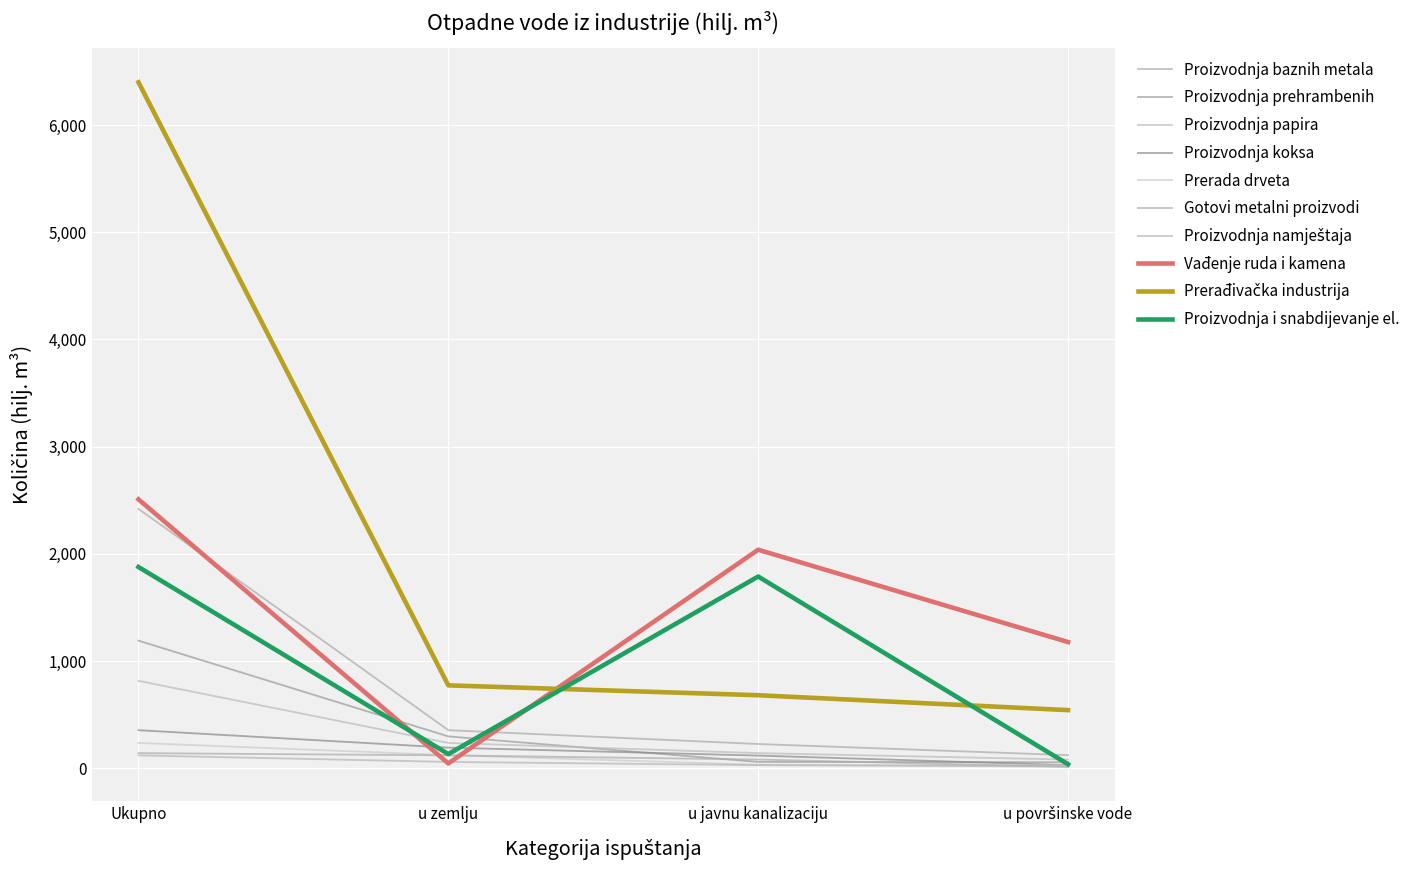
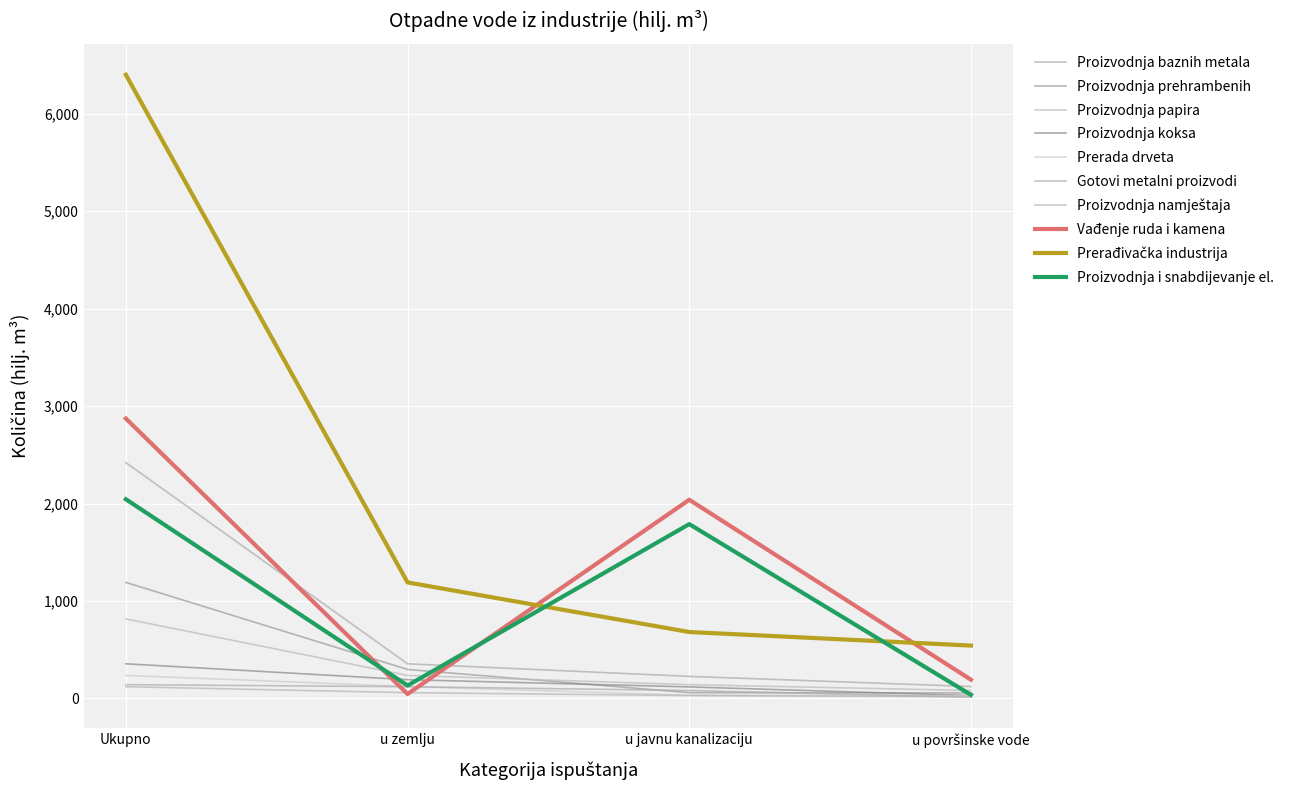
  {
    "Vađenje ruda i kamena": {
-     "Ukupno": "2,500",
+     "Ukupno": "2,900",
      "u javnu kanalizaciju": "2,000",
-     "u površinske vode": "1,200"
+     "u površinske vode": "200"
    },
    "Prerađivačka industrija": {
      "Ukupno": "6,400",
-     "u zemlju": "800",
+     "u zemlju": "1,200",
      "u javnu kanalizaciju": "700",
      "u površinske vode": "500"
    },
    "Proizvodnja i snabdijevanje el.": {
-     "Ukupno": "1,900",
+     "Ukupno": "2,000",
      "u javnu kanalizaciju": "1,800"
    }
  }
